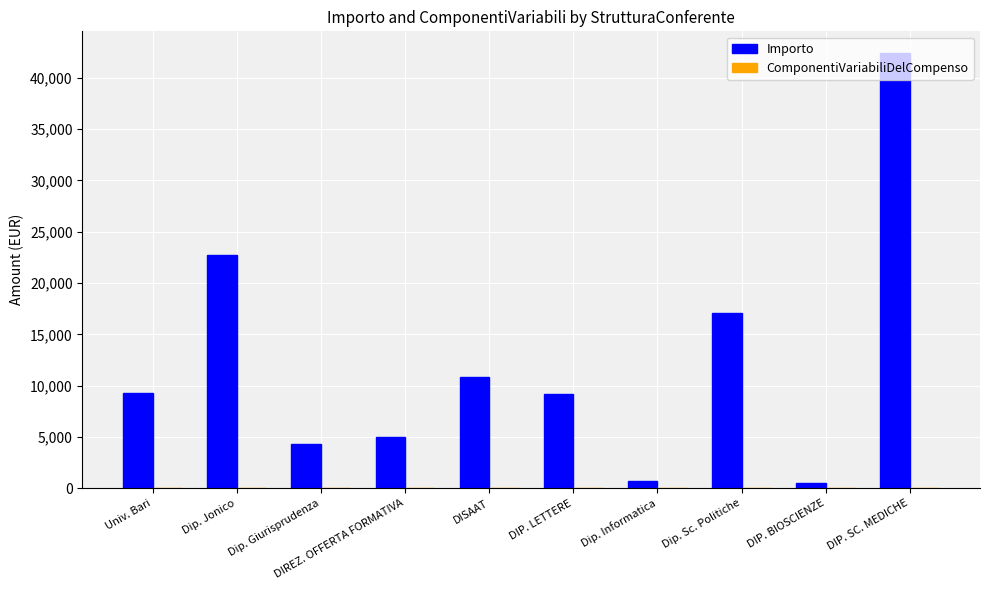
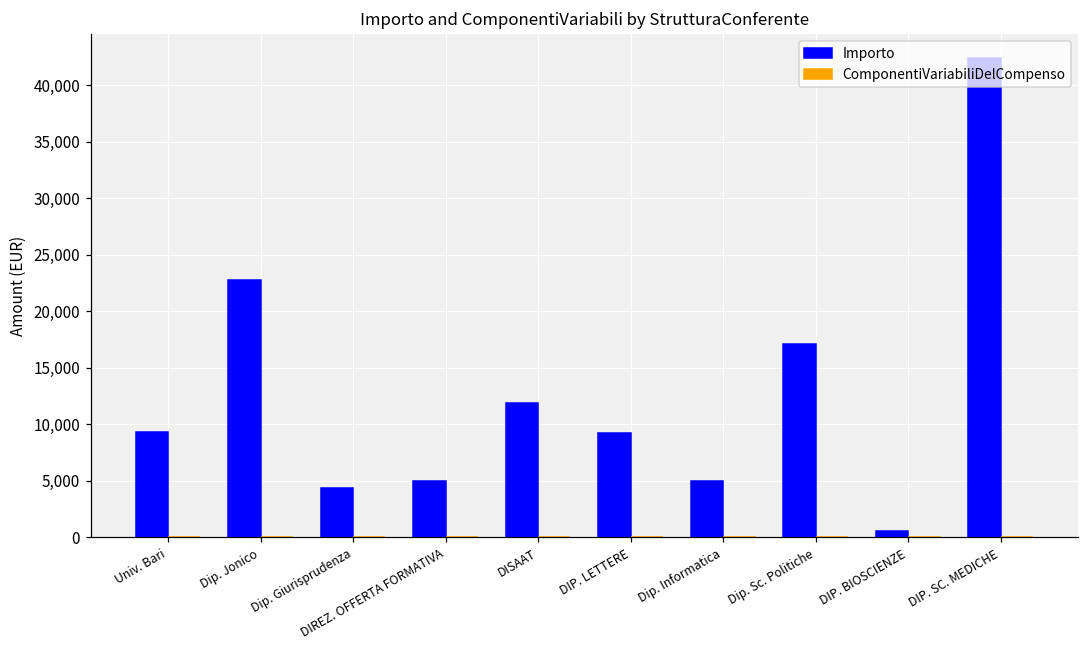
  {
    "Importo": {
      "Univ. Bari": "9,300",
      "Dip. Jonico": "22,700",
      "Dip. Giurisprudenza": "4,400",
      "DIREZ. OFFERTA FORMATIVA": "5,000",
-     "DISAAT": "10,800",
+     "DISAAT": "11,900",
      "DIP. LETTERE": "9,200",
-     "Dip. Informatica": "700",
+     "Dip. Informatica": "5,000",
      "Dip. Sc. Politiche": "17,100",
      "DIP. BIOSCIENZE": "500"
    },
    "ComponentiVariabiliDelCompenso": {
      "Univ. Bari": "0",
      "Dip. Jonico": "0",
      "Dip. Giurisprudenza": "0",
      "DIREZ. OFFERTA FORMATIVA": "0",
      "DISAAT": "0",
      "DIP. LETTERE": "0",
      "Dip. Informatica": "0",
      "Dip. Sc. Politiche": "0",
      "DIP. BIOSCIENZE": "0",
      "DIP. SC. MEDICHE": "0"
    }
  }
